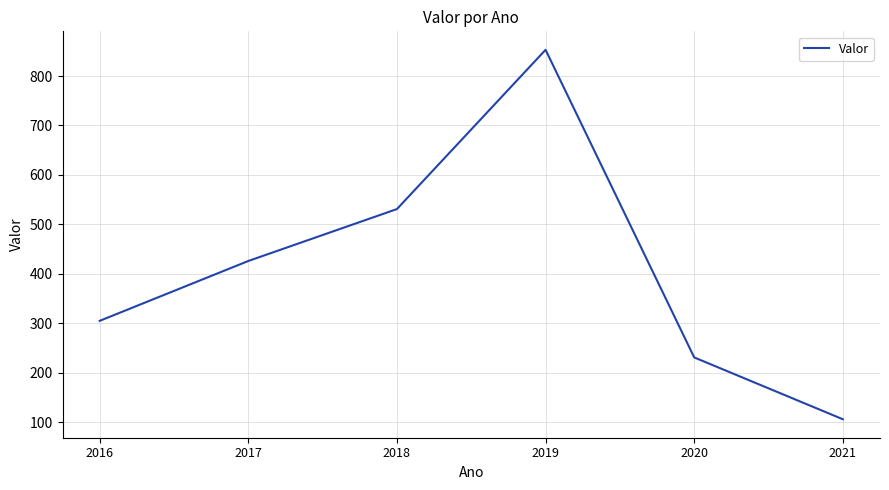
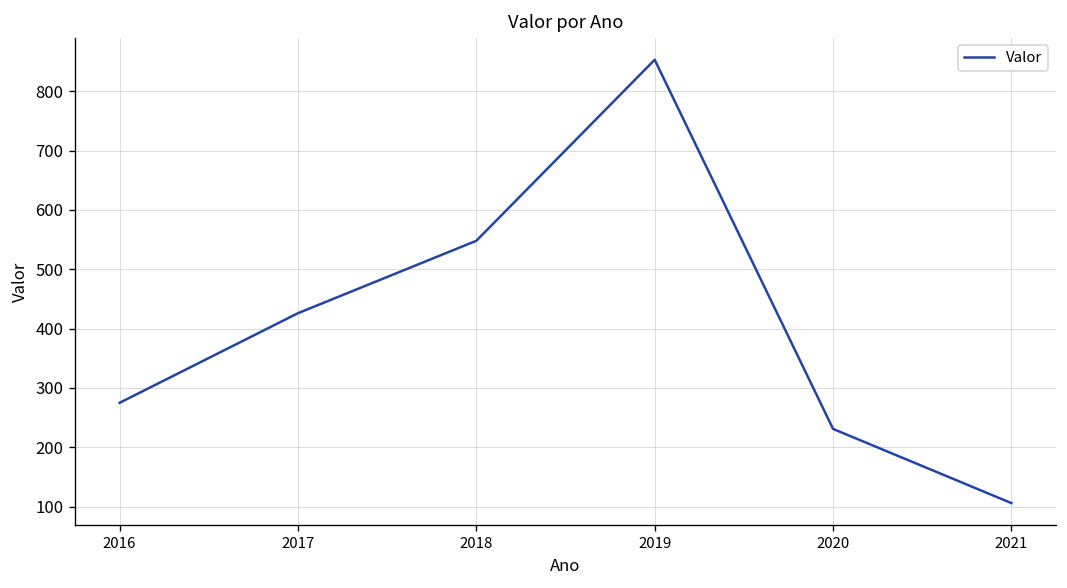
  {
-   "2016": 310,
+   "2016": 280,
    "2017": 430,
-   "2018": 530,
+   "2018": 550,
    "2019": 850,
    "2020": 230,
    "2021": 110
  }
